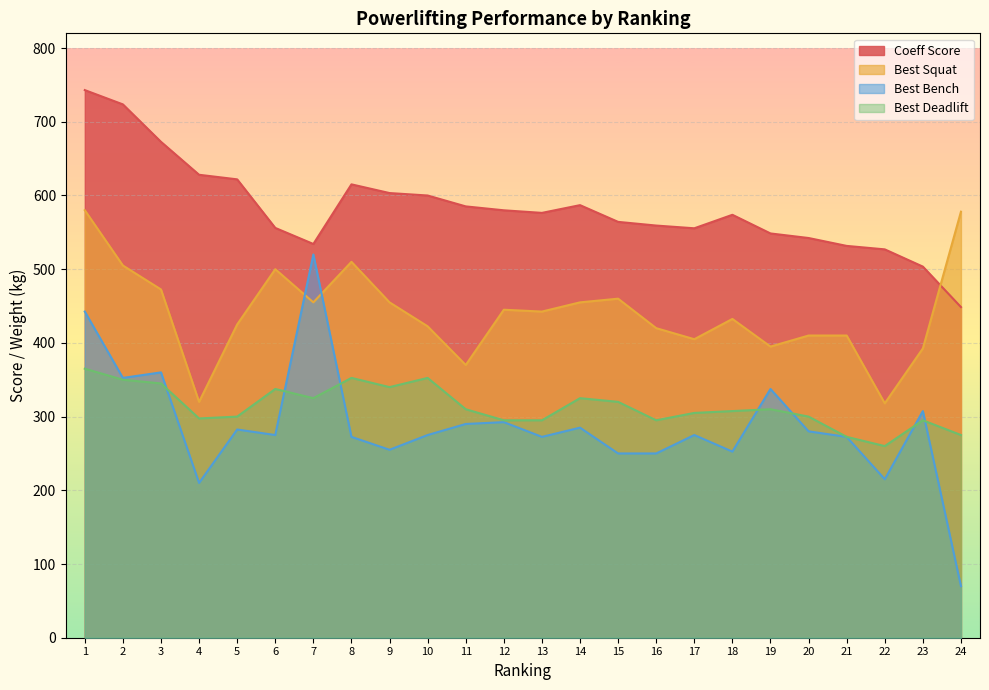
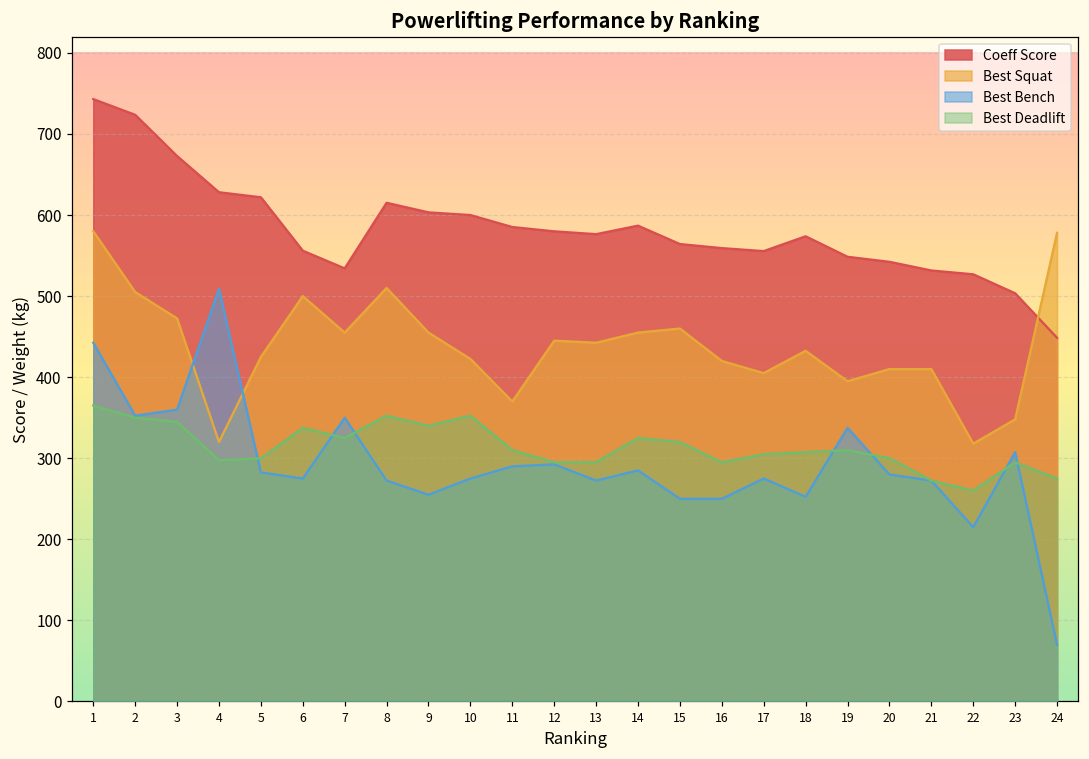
  {
    "Coeff Score": {
      "1": 740,
      "2": 720,
      "3": 670,
      "4": 630,
      "5": 620,
      "6": 560,
      "7": 530,
      "8": 620,
      "9": 600,
      "10": 600,
      "11": 590,
      "12": 580,
      "13": 580,
      "14": 590,
      "15": 560,
      "16": 560,
      "17": 560,
      "18": 570,
      "19": 550,
      "20": 540,
      "21": 530,
      "22": 530,
      "23": 500,
      "24": 450
    },
    "Best Squat": {
      "1": 580,
      "2": 510,
      "3": 470,
      "4": 320,
      "5": 430,
      "6": 500,
      "7": 460,
      "8": 510,
      "9": 460,
      "10": 420,
      "11": 370,
      "12": 450,
      "13": 440,
      "14": 460,
      "15": 460,
      "16": 420,
      "17": 410,
      "18": 430,
      "19": 400,
      "20": 410,
      "21": 410,
      "22": 320,
-     "23": 390,
+     "23": 350,
      "24": 580
    },
    "Best Bench": {
      "1": 440,
      "3": 360,
-     "4": 210,
+     "4": 510,
      "5": 280,
      "6": 280,
-     "7": 520,
+     "7": 350,
      "8": 270,
      "9": 260,
      "10": 280,
      "11": 290,
      "13": 270,
      "14": 290,
      "15": 250,
      "16": 250,
      "17": 280,
      "18": 250,
      "19": 340,
      "20": 280,
      "22": 220,
      "23": 310,
      "24": 70
    },
    "Best Deadlift": {
      "1": 370,
      "3": 350,
      "4": 300,
      "5": 300,
      "6": 340,
      "7": 330,
      "8": 350,
      "9": 340,
      "10": 350,
      "11": 310,
      "13": 300,
      "14": 330,
      "15": 320,
      "16": 300,
      "17": 310,
      "18": 310,
      "19": 310,
      "20": 300,
      "22": 260,
      "23": 300,
      "24": 280
    }
  }
